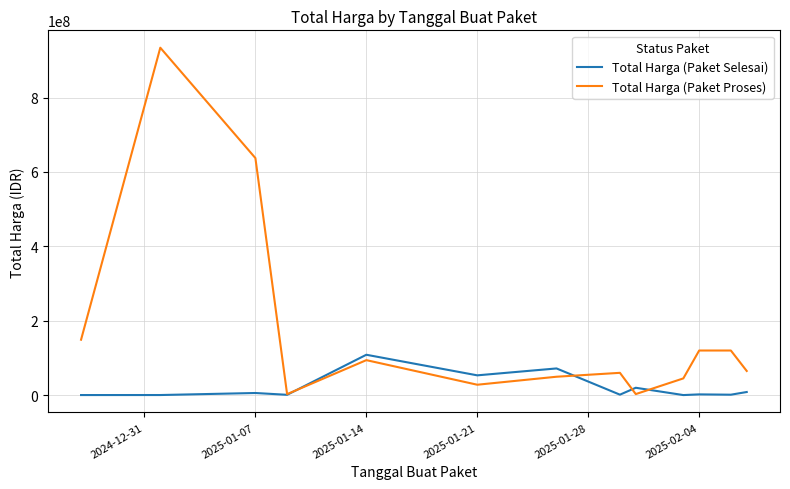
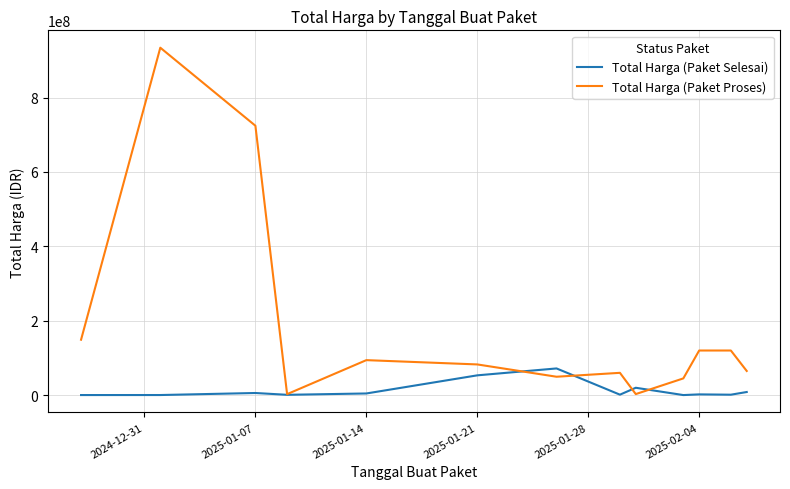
  {
    "Total Harga (Paket Selesai)": {
      "2025-01-07": 10000000,
-     "2025-01-14": 110000000,
+     "2025-01-14": 0,
      "2025-01-21": 50000000,
      "2025-02-04": 0
    },
    "Total Harga (Paket Proses)": {
-     "2025-01-07": 640000000,
+     "2025-01-07": 720000000,
      "2025-01-14": 90000000,
-     "2025-01-21": 30000000,
+     "2025-01-21": 80000000,
      "2025-02-04": 120000000
    }
  }
